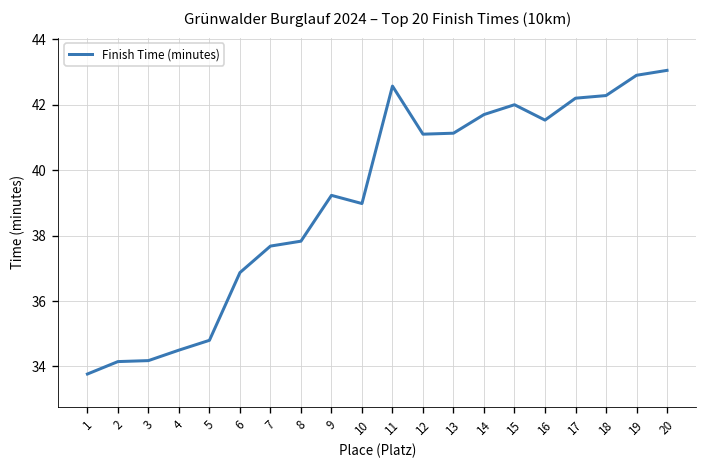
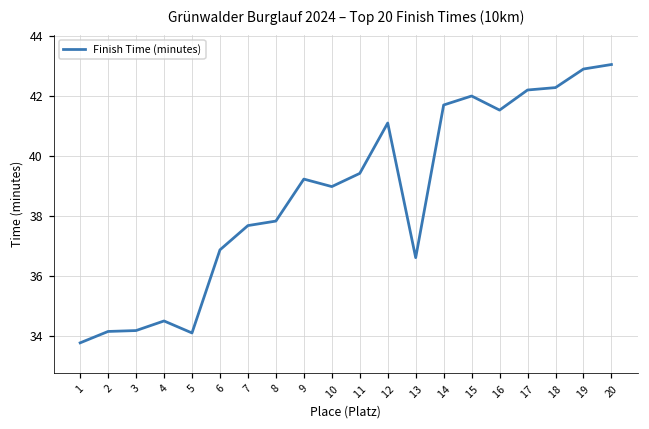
  {
    "1": 33.8,
    "2": 34.2,
    "3": 34.2,
    "4": 34.5,
-   "5": 34.8,
+   "5": 34.1,
    "6": 36.9,
    "7": 37.7,
    "8": 37.8,
    "9": 39.2,
    "10": 39.0,
-   "11": 42.6,
+   "11": 39.4,
    "12": 41.1,
-   "13": 41.1,
+   "13": 36.6,
    "14": 41.7,
    "15": 42.0,
    "16": 41.5,
    "17": 42.2,
    "18": 42.3,
    "19": 42.9,
    "20": 43.1
  }
